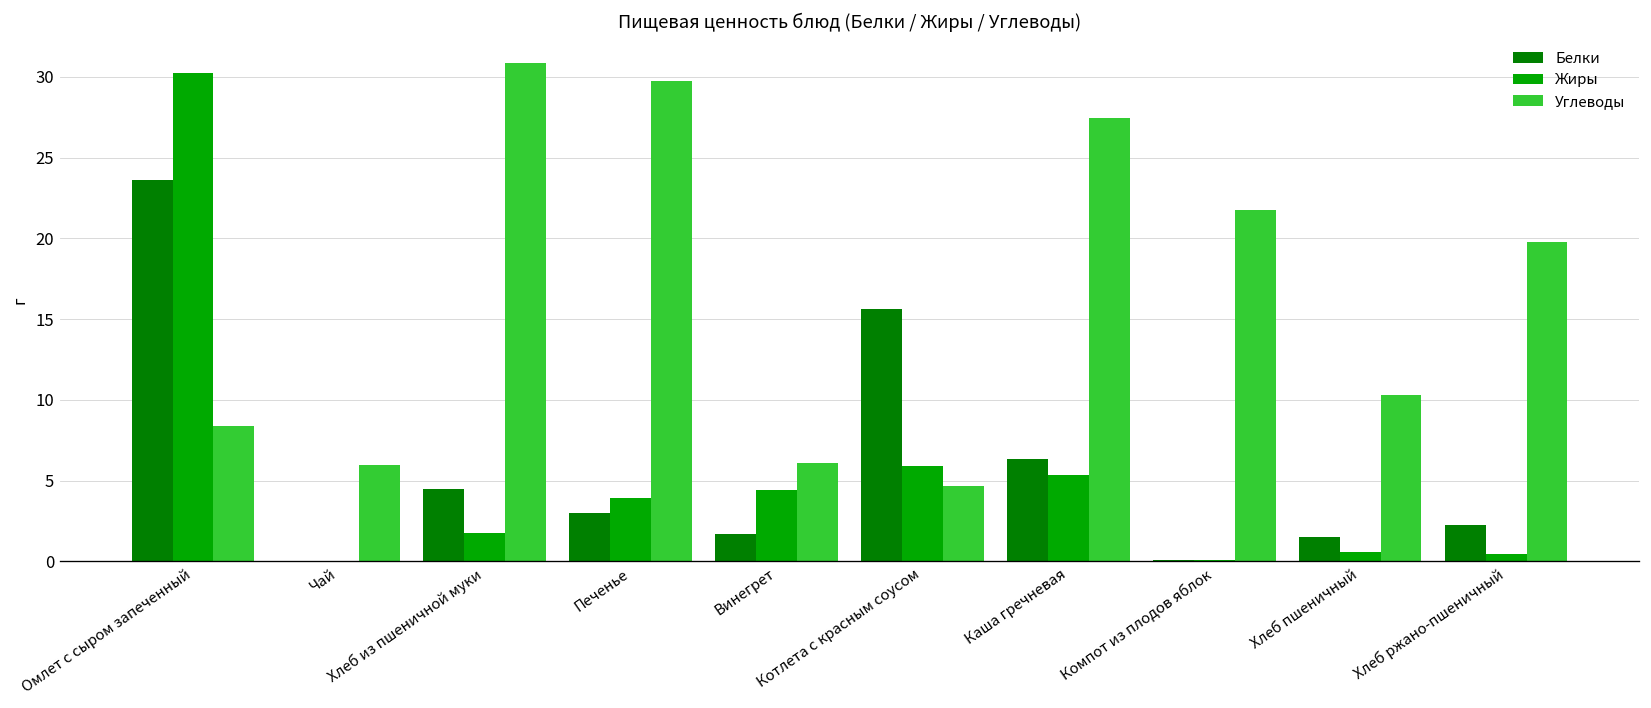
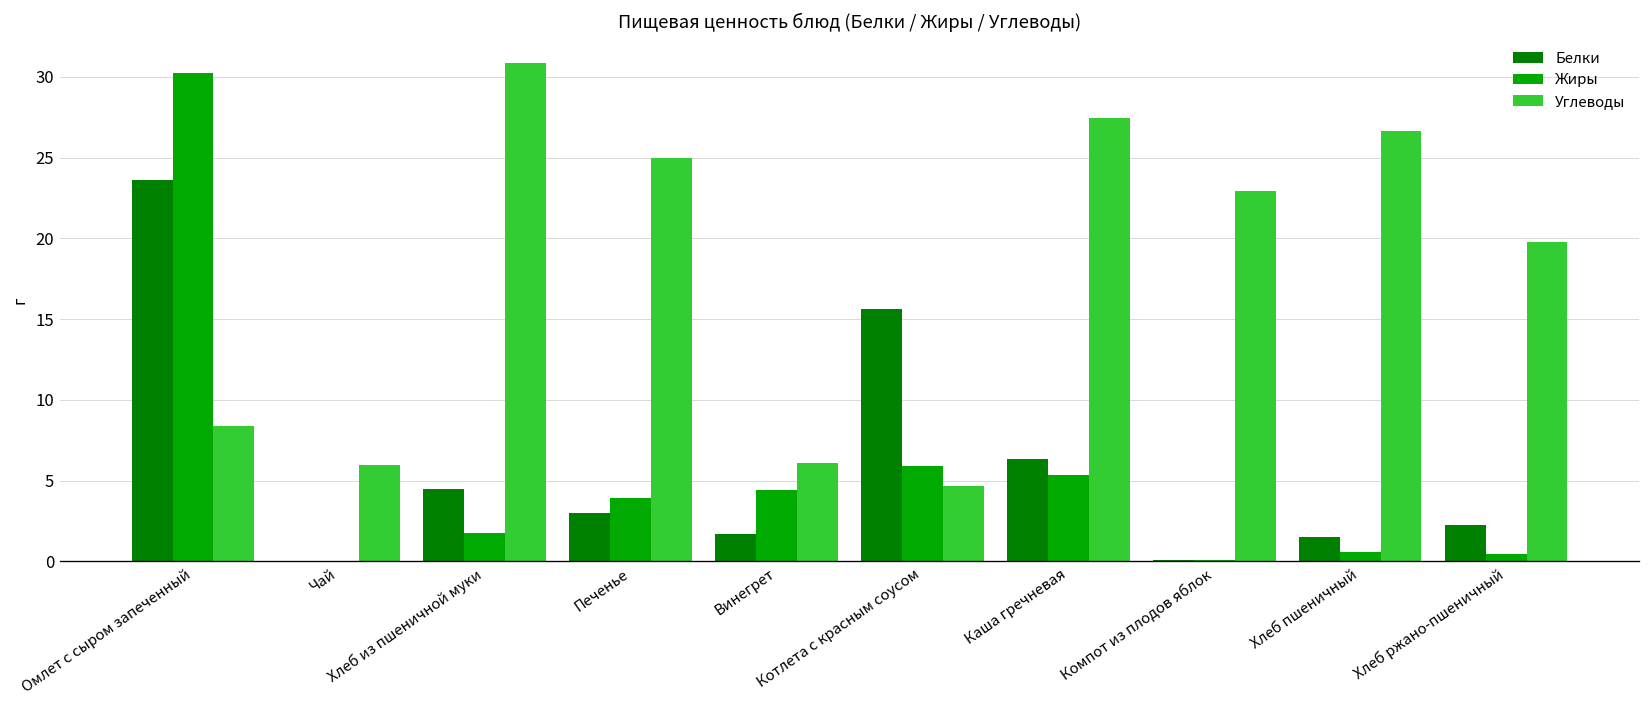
  {
    "Углеводы": {
      "Омлет с сыром запеченный": 8.4,
      "Чай": 6.0,
      "Хлеб из пшеничной муки": 30.8,
-     "Печенье": 29.8,
+     "Печенье": 25.0,
      "Винегрет": 6.1,
      "Котлета с красным соусом": 4.7,
      "Каша гречневая": 27.5,
-     "Компот из плодов яблок": 21.8,
-     "Хлеб пшеничный": 10.3,
+     "Компот из плодов яблок": 22.9,
+     "Хлеб пшеничный": 26.6,
      "Хлеб ржано-пшеничный": 19.8
    }
  }
